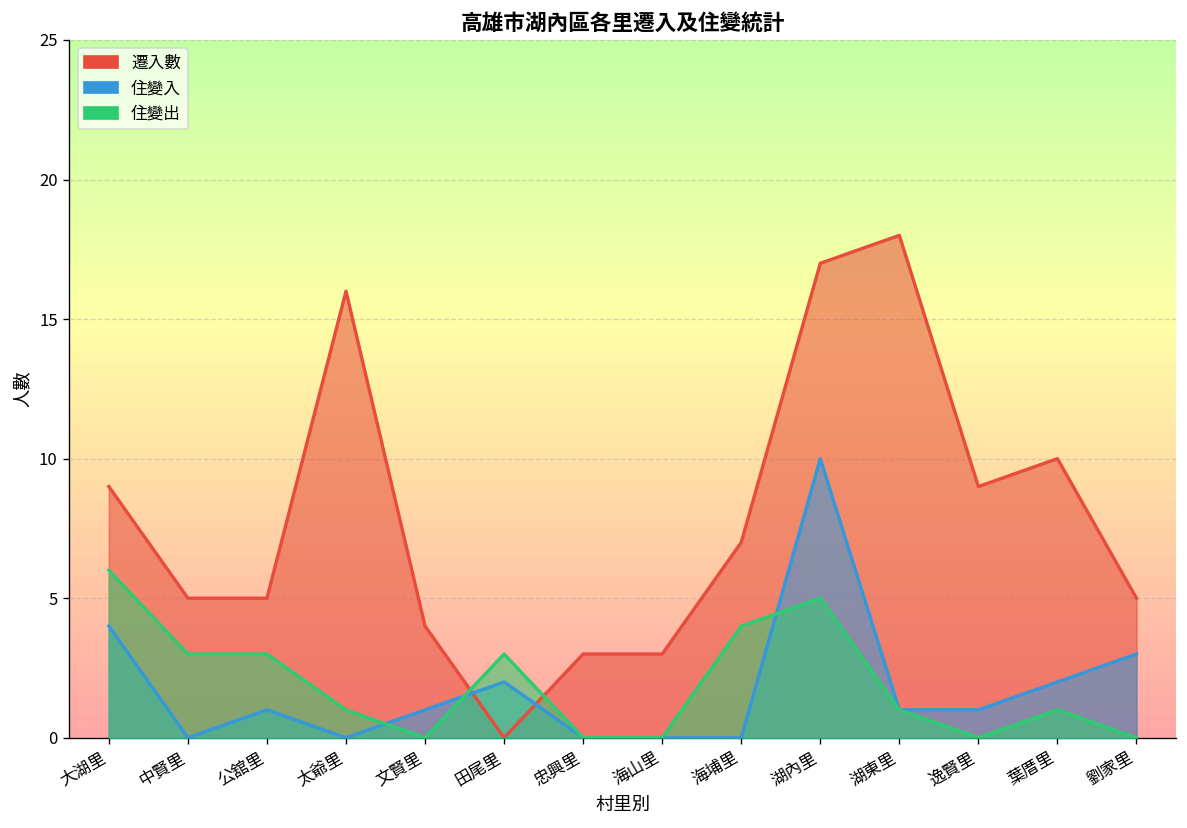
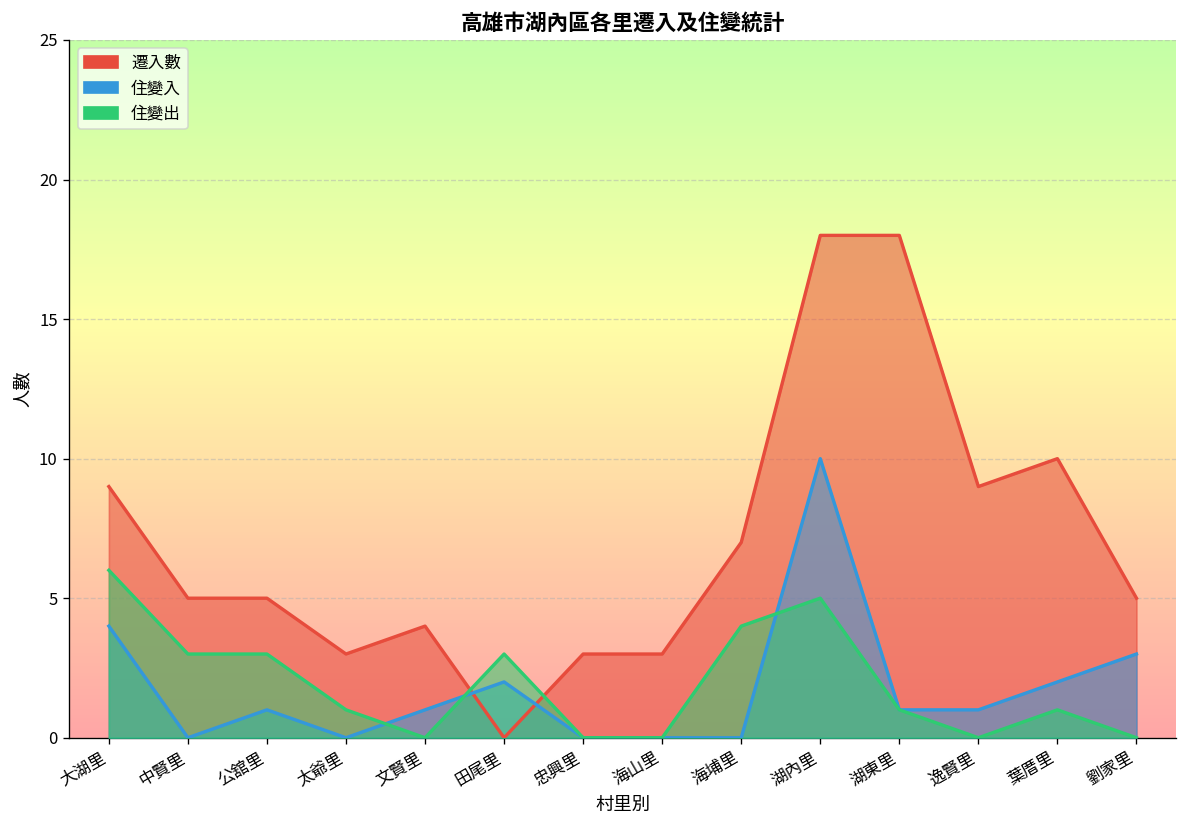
  {
    "遷入數": {
      "大湖里": 9,
      "中賢里": 5,
      "公舘里": 5,
-     "太爺里": 16,
+     "太爺里": 3,
      "文賢里": 4,
      "田尾里": 0,
      "忠興里": 3,
      "海山里": 3,
      "海埔里": 7,
-     "湖內里": 17,
+     "湖內里": 18,
      "湖東里": 18,
      "逸賢里": 9,
      "葉厝里": 10,
      "劉家里": 5
    },
    "住變入": {
      "大湖里": 4,
      "中賢里": 0,
      "公舘里": 1,
      "太爺里": 0,
      "文賢里": 1,
      "田尾里": 2,
      "海埔里": 0,
      "湖內里": 10,
      "逸賢里": 1,
      "葉厝里": 2,
      "劉家里": 3
    },
    "住變出": {
      "大湖里": 6,
      "中賢里": 3,
      "公舘里": 3,
      "太爺里": 1,
      "文賢里": 0,
      "田尾里": 3,
      "海埔里": 4,
      "湖內里": 5,
      "逸賢里": 0,
      "葉厝里": 1,
      "劉家里": 0
    }
  }
